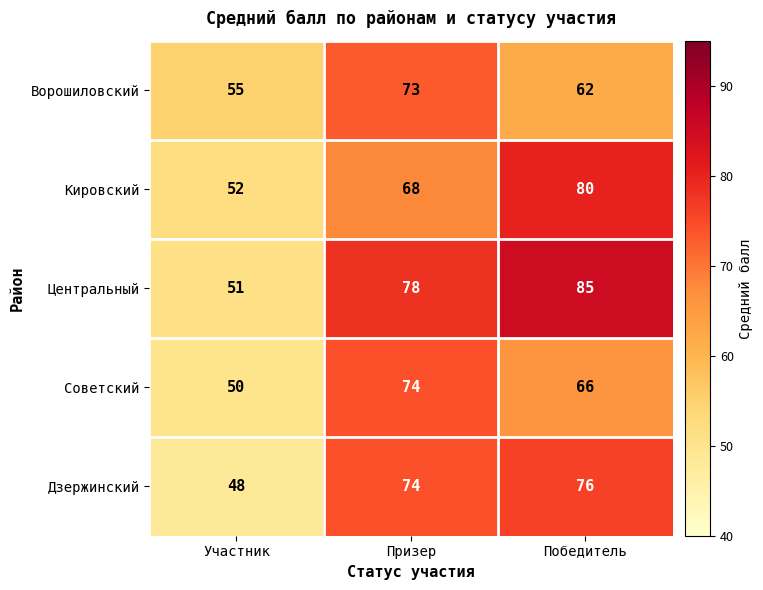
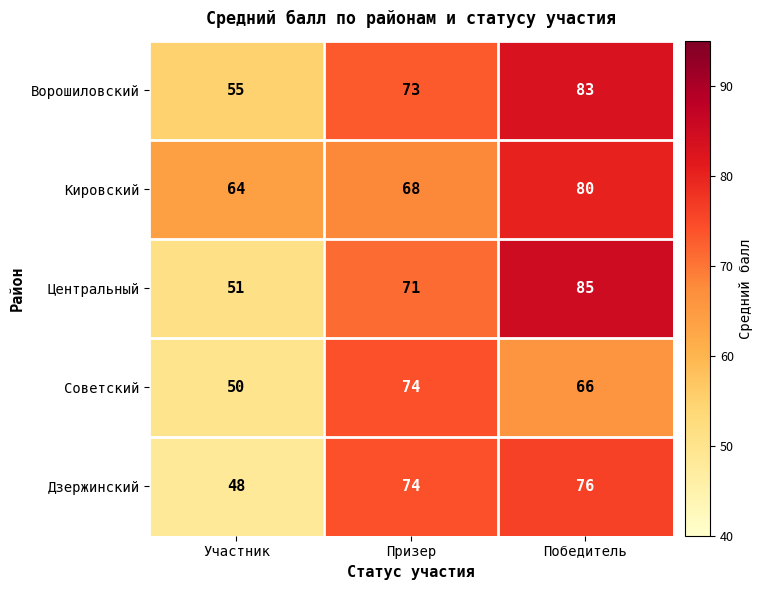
  {
    "Ворошиловский": {
      "Участник": 55,
      "Призер": 73,
-     "Победитель": 62
+     "Победитель": 83
    },
    "Кировский": {
-     "Участник": 52,
+     "Участник": 64,
      "Призер": 68,
      "Победитель": 80
    },
    "Центральный": {
      "Участник": 51,
-     "Призер": 78,
+     "Призер": 71,
      "Победитель": 85
    },
    "Советский": {
      "Участник": 50,
      "Призер": 74,
      "Победитель": 66
    },
    "Дзержинский": {
      "Участник": 48,
      "Призер": 74,
      "Победитель": 76
    }
  }
